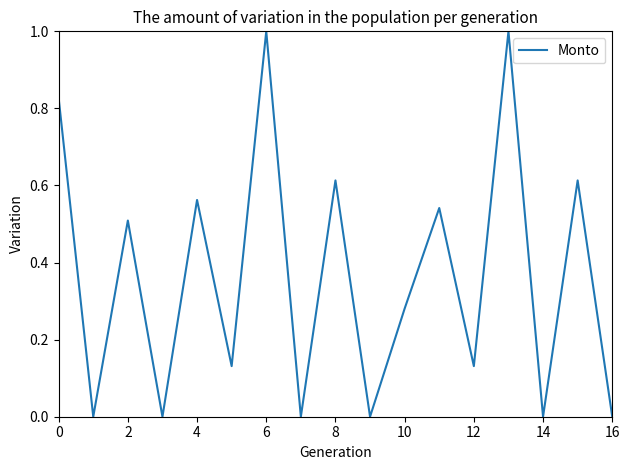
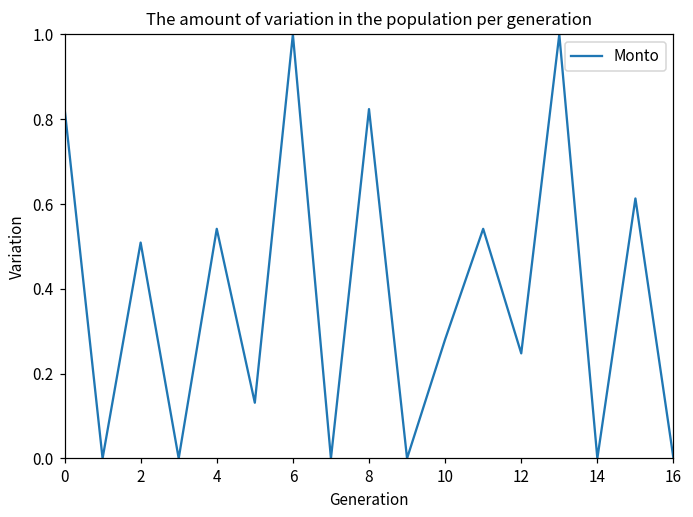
  {
    "0": 0.83,
    "2": 0.51,
-   "4": 0.56,
+   "4": 0.54,
    "6": 1.00,
-   "8": 0.61,
+   "8": 0.82,
    "10": 0.28,
-   "12": 0.13,
+   "12": 0.25,
    "14": 0.00,
    "16": 0.00
  }
